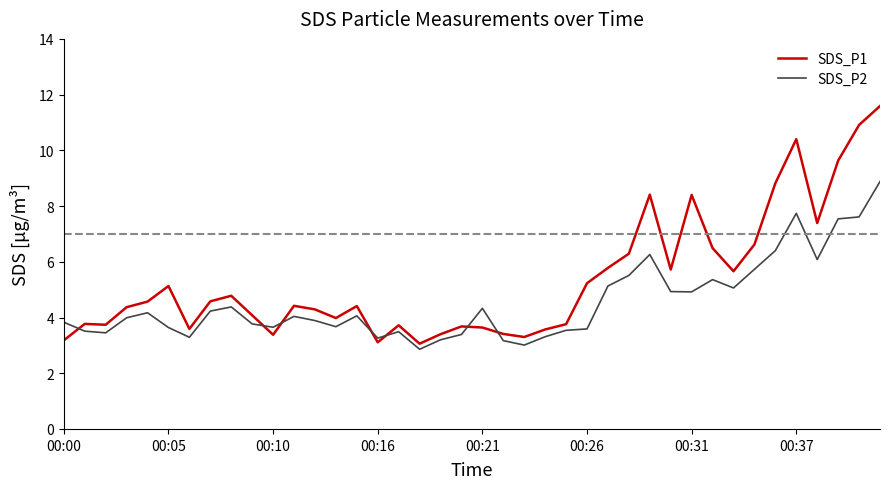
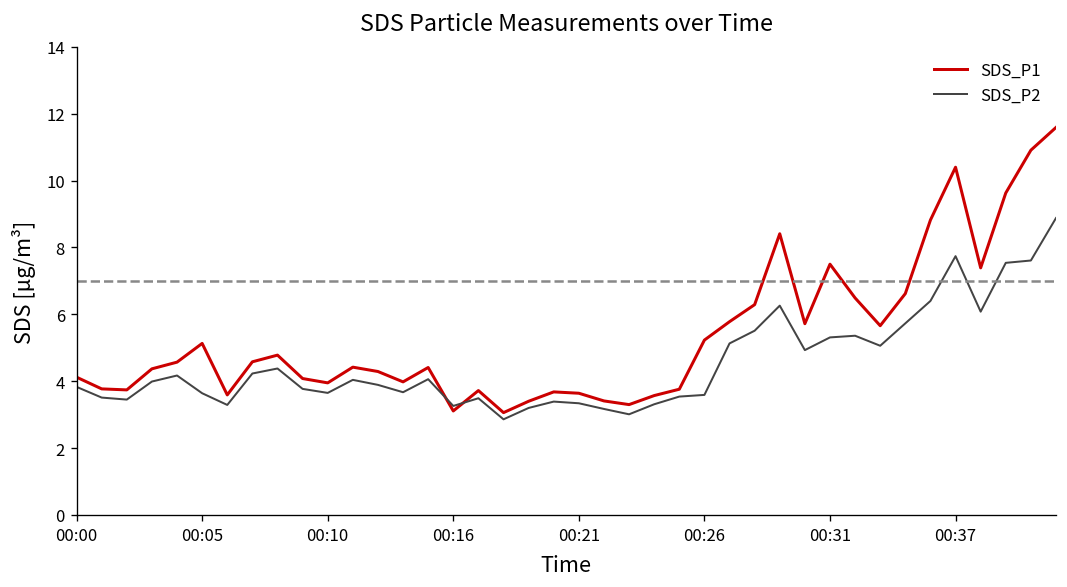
  {
    "SDS_P1": {
-     "00:00": 3.2,
+     "00:00": 4.1,
      "00:05": 5.1,
-     "00:10": 3.4,
+     "00:10": 4.0,
      "00:16": 3.1,
      "00:21": 3.6,
      "00:26": 5.2,
-     "00:31": 8.4,
+     "00:31": 7.5,
      "00:37": 10.4
    },
    "SDS_P2": {
      "00:00": 3.8,
      "00:05": 3.6,
      "00:10": 3.7,
      "00:16": 3.3,
-     "00:21": 4.3,
+     "00:21": 3.3,
      "00:26": 3.6,
-     "00:31": 4.9,
+     "00:31": 5.3,
      "00:37": 7.7
    }
  }
